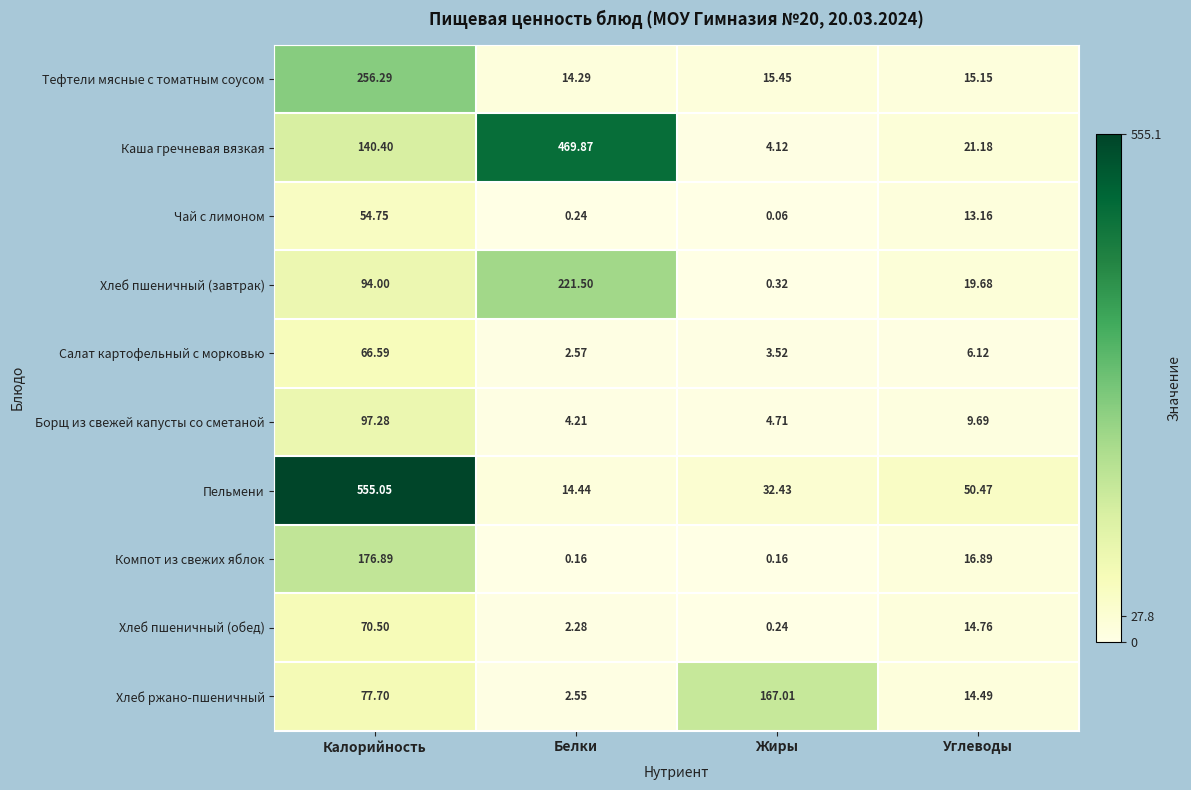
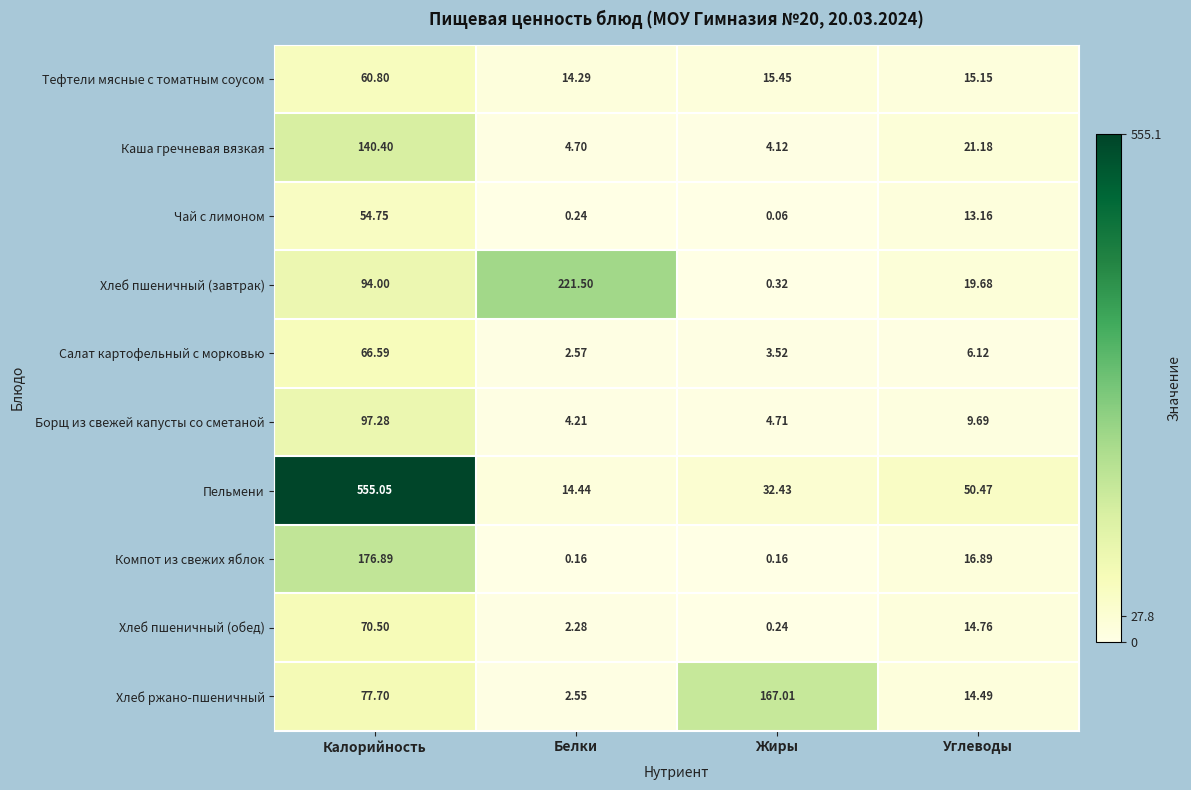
  {
    "Тефтели мясные с томатным соусом": {
-     "Калорийность": 256.29,
+     "Калорийность": 60.80,
      "Белки": 14.29,
      "Жиры": 15.45,
      "Углеводы": 15.15
    },
    "Каша гречневая вязкая": {
      "Калорийность": 140.40,
-     "Белки": 469.87,
+     "Белки": 4.70,
      "Жиры": 4.12,
      "Углеводы": 21.18
    },
    "Чай с лимоном": {
      "Калорийность": 54.75,
      "Белки": 0.24,
      "Жиры": 0.06,
      "Углеводы": 13.16
    },
    "Хлеб пшеничный (завтрак)": {
      "Калорийность": 94.00,
      "Белки": 221.50,
      "Жиры": 0.32,
      "Углеводы": 19.68
    },
    "Салат картофельный с морковью": {
      "Калорийность": 66.59,
      "Белки": 2.57,
      "Жиры": 3.52,
      "Углеводы": 6.12
    },
    "Борщ из свежей капусты со сметаной": {
      "Калорийность": 97.28,
      "Белки": 4.21,
      "Жиры": 4.71,
      "Углеводы": 9.69
    },
    "Пельмени": {
      "Калорийность": 555.05,
      "Белки": 14.44,
      "Жиры": 32.43,
      "Углеводы": 50.47
    },
    "Компот из свежих яблок": {
      "Калорийность": 176.89,
      "Белки": 0.16,
      "Жиры": 0.16,
      "Углеводы": 16.89
    },
    "Хлеб пшеничный (обед)": {
      "Калорийность": 70.50,
      "Белки": 2.28,
      "Жиры": 0.24,
      "Углеводы": 14.76
    },
    "Хлеб ржано-пшеничный": {
      "Калорийность": 77.70,
      "Белки": 2.55,
      "Жиры": 167.01,
      "Углеводы": 14.49
    }
  }
